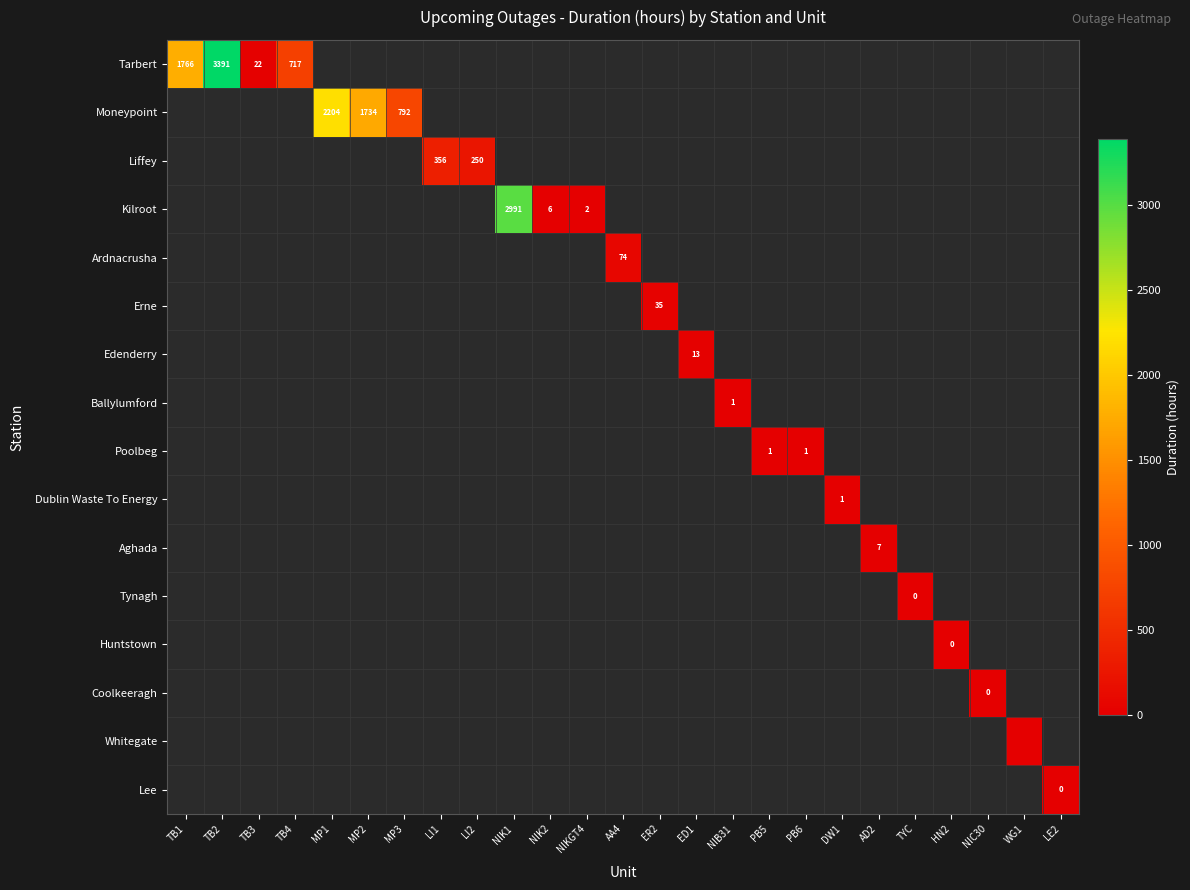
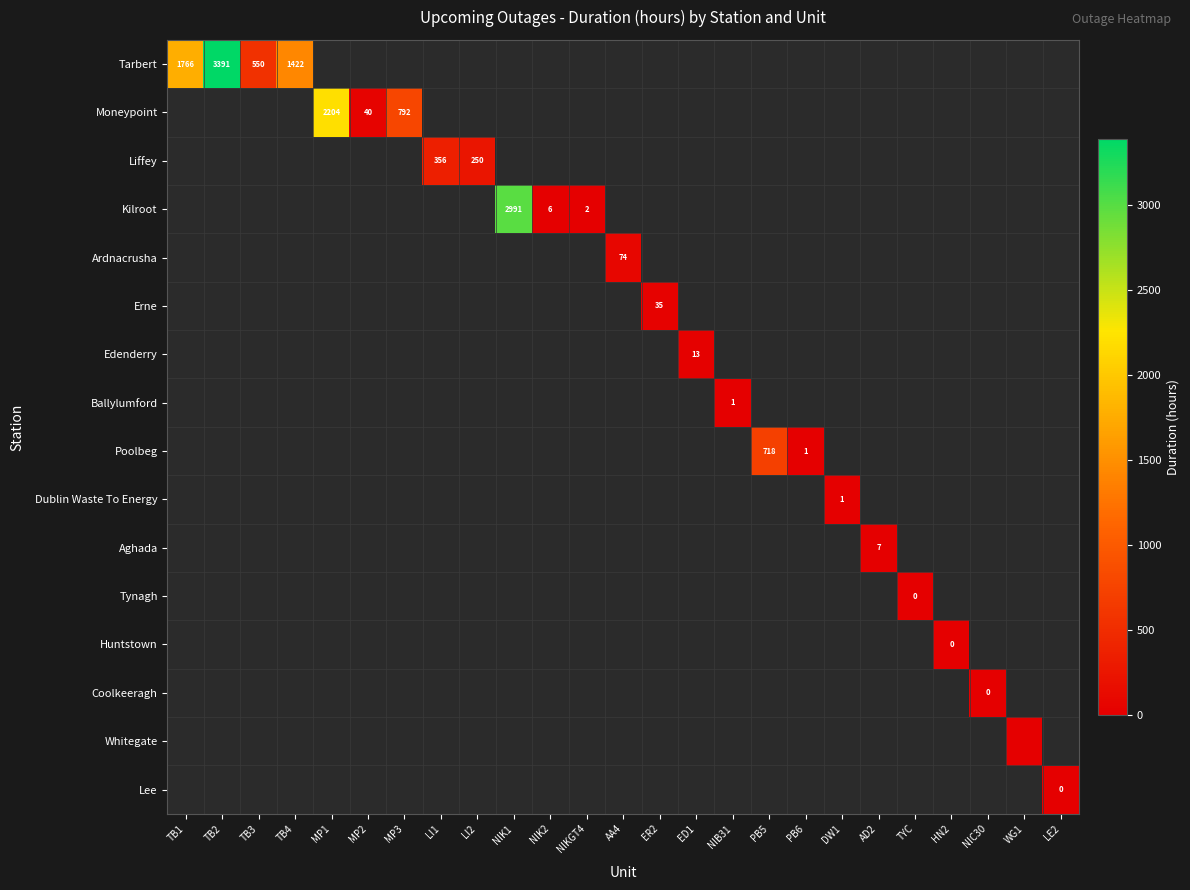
  {
    "Tarbert": {
      "TB1": 1766,
      "TB2": 3391,
-     "TB3": 22,
-     "TB4": 717
+     "TB3": 550,
+     "TB4": 1422
    },
    "Moneypoint": {
      "MP1": 2204,
-     "MP2": 1734,
+     "MP2": 40,
      "MP3": 792
    },
    "Liffey": {
      "LI1": 356,
      "LI2": 250
    },
    "Kilroot": {
      "NIK1": 2991,
      "NIK2": 6,
      "NIKGT4": 2
    },
    "Ardnacrusha": {
      "AA4": 74
    },
    "Erne": {
      "ER2": 35
    },
    "Edenderry": {
      "ED1": 13
    },
    "Ballylumford": {
      "NIB31": 1
    },
    "Poolbeg": {
-     "PB5": 1,
+     "PB5": 718,
      "PB6": 1
    },
    "Dublin Waste To Energy": {
      "DW1": 1
    },
    "Aghada": {
      "AD2": 7
    },
    "Tynagh": {
      "TYC": 0
    },
    "Huntstown": {
      "HN2": 0
    },
    "Coolkeeragh": {
      "NIC30": 0
    },
    "Lee": {
      "LE2": 0
    }
  }
